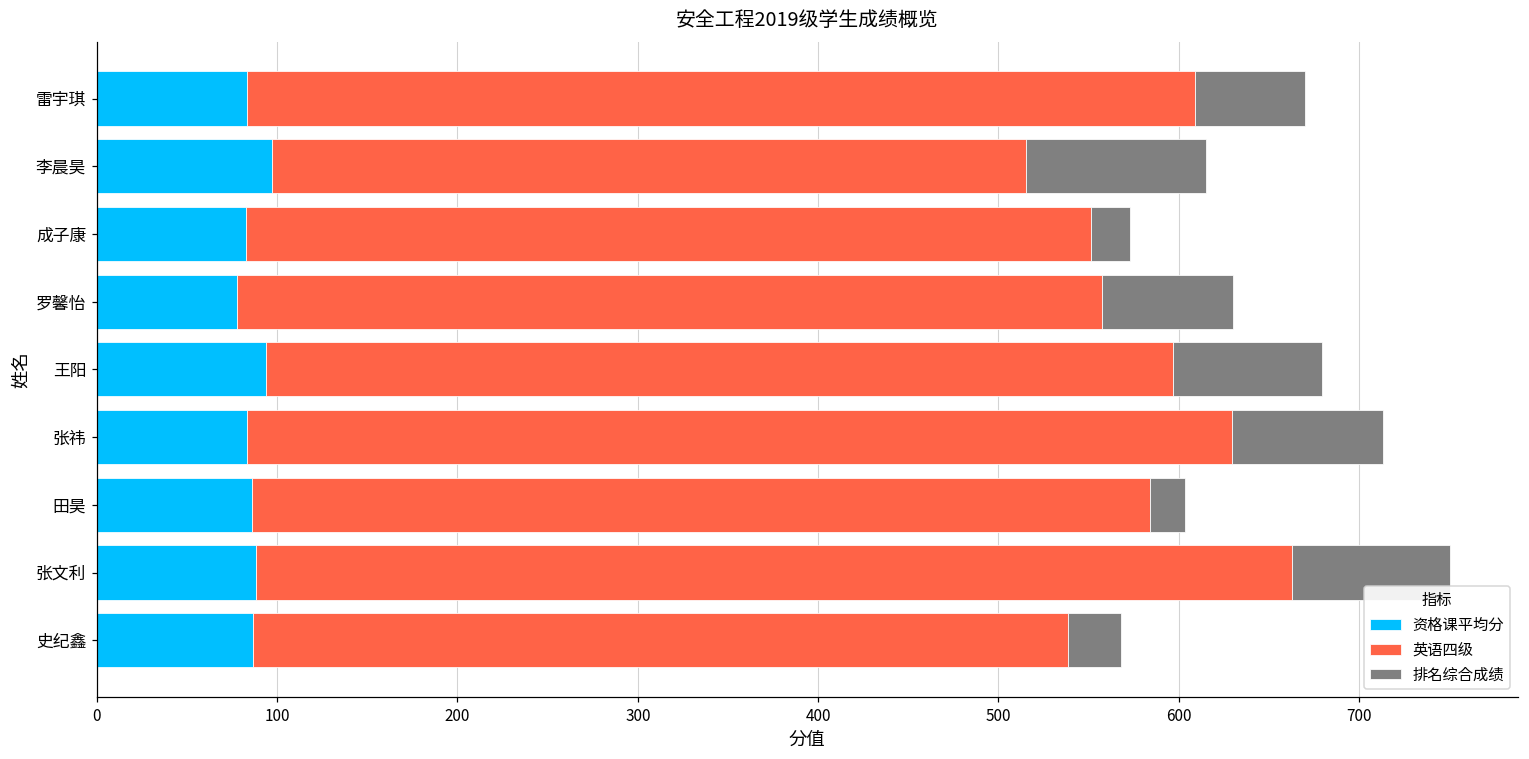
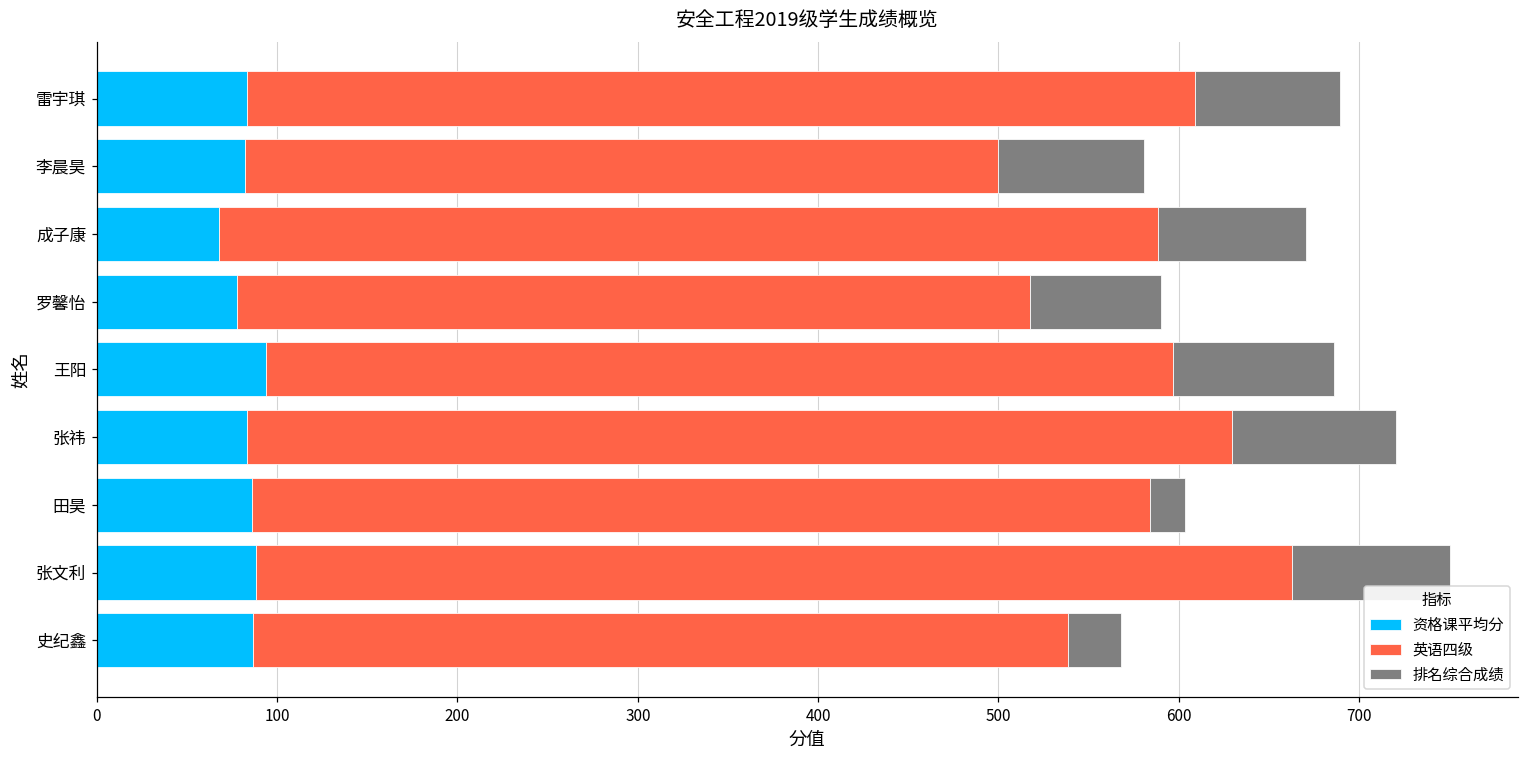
  {
    "资格课平均分": {
      "雷宇琪": 83,
-     "李晨昊": 97,
-     "成子康": 83,
+     "李晨昊": 82,
+     "成子康": 68,
      "罗馨怡": 78,
      "王阳": 94,
      "张祎": 84,
      "田昊": 86,
      "张文利": 88,
      "史纪鑫": 87
    },
    "英语四级": {
      "雷宇琪": 526,
      "李晨昊": 418,
-     "成子康": 469,
-     "罗馨怡": 480,
+     "成子康": 521,
+     "罗馨怡": 440,
      "王阳": 503,
      "张祎": 546,
      "田昊": 498,
      "张文利": 575,
      "史纪鑫": 452
    },
    "排名综合成绩": {
-     "雷宇琪": 61,
-     "李晨昊": 100,
-     "成子康": 21,
+     "雷宇琪": 80,
+     "李晨昊": 81,
+     "成子康": 82,
      "罗馨怡": 72,
-     "王阳": 83,
-     "张祎": 84,
+     "王阳": 89,
+     "张祎": 91,
      "田昊": 19,
      "张文利": 88,
      "史纪鑫": 29
    }
  }
